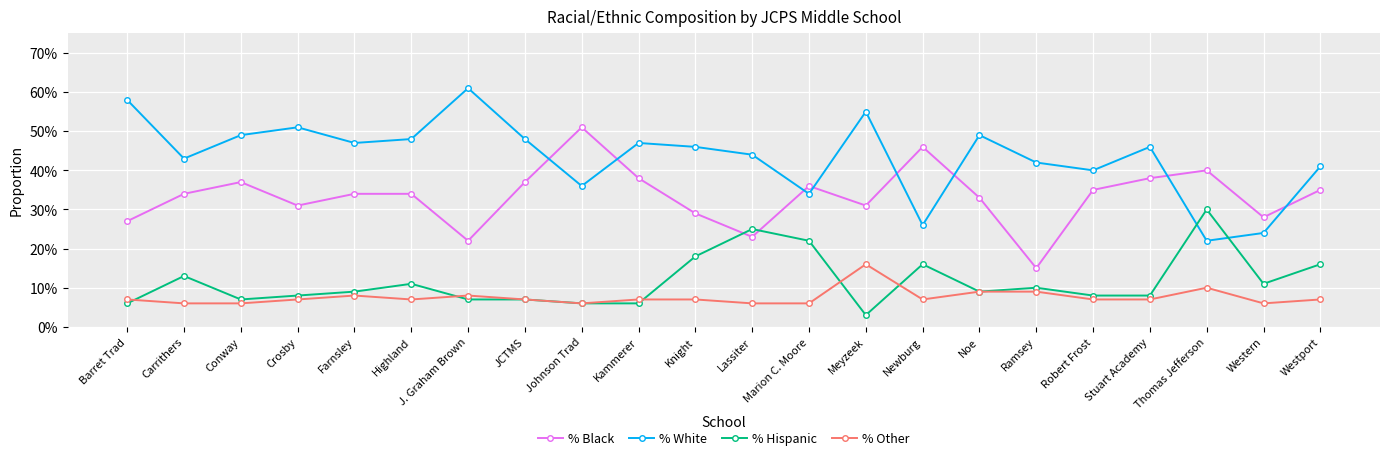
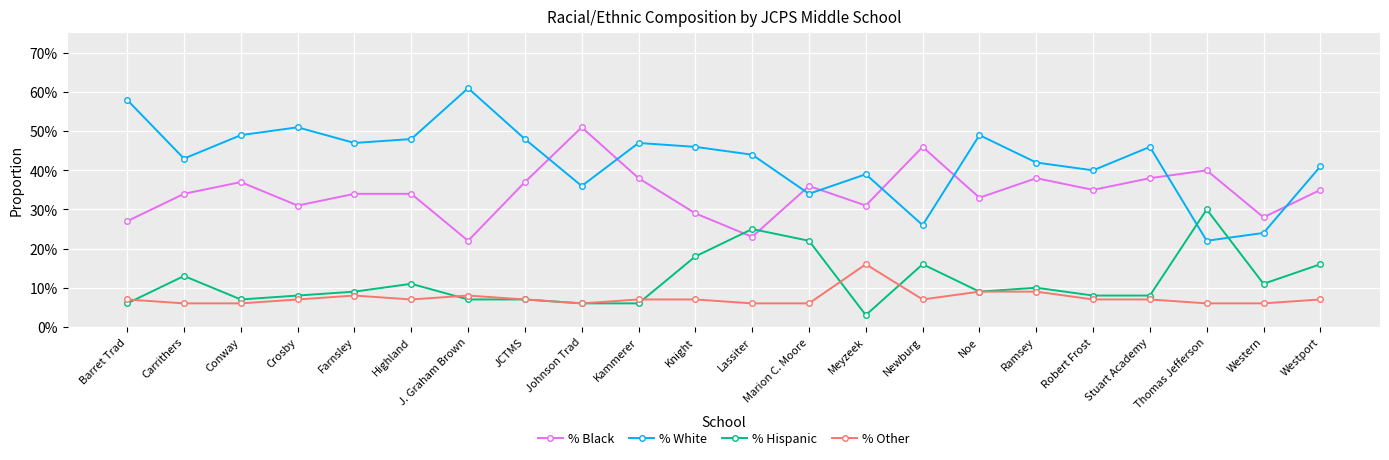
  {
    "% Black": {
      "Barret Trad": "27%",
      "Carrithers": "34%",
      "Conway": "37%",
      "Crosby": "31%",
      "Farnsley": "34%",
      "Highland": "34%",
      "J. Graham Brown": "22%",
      "JCTMS": "37%",
      "Johnson Trad": "51%",
      "Kammerer": "38%",
      "Knight": "29%",
      "Lassiter": "23%",
      "Marion C. Moore": "36%",
      "Meyzeek": "31%",
      "Newburg": "46%",
      "Noe": "33%",
-     "Ramsey": "15%",
+     "Ramsey": "38%",
      "Robert Frost": "35%",
      "Stuart Academy": "38%",
      "Thomas Jefferson": "40%",
      "Western": "28%",
      "Westport": "35%"
    },
    "% White": {
      "Barret Trad": "58%",
      "Carrithers": "43%",
      "Conway": "49%",
      "Crosby": "51%",
      "Farnsley": "47%",
      "Highland": "48%",
      "J. Graham Brown": "61%",
      "JCTMS": "48%",
      "Johnson Trad": "36%",
      "Kammerer": "47%",
      "Knight": "46%",
      "Lassiter": "44%",
      "Marion C. Moore": "34%",
-     "Meyzeek": "55%",
+     "Meyzeek": "39%",
      "Newburg": "26%",
      "Noe": "49%",
      "Ramsey": "42%",
      "Robert Frost": "40%",
      "Stuart Academy": "46%",
      "Thomas Jefferson": "22%",
      "Western": "24%",
      "Westport": "41%"
    },
    "% Hispanic": {
      "Barret Trad": "6%",
      "Carrithers": "13%",
      "Conway": "7%",
      "Crosby": "8%",
      "Farnsley": "9%",
      "Highland": "11%",
      "J. Graham Brown": "7%",
      "Kammerer": "6%",
      "Knight": "18%",
      "Lassiter": "25%",
      "Marion C. Moore": "22%",
      "Meyzeek": "3%",
      "Newburg": "16%",
      "Ramsey": "10%",
      "Robert Frost": "8%",
      "Stuart Academy": "8%",
      "Thomas Jefferson": "30%",
      "Western": "11%",
      "Westport": "16%"
    },
    "% Other": {
      "Barret Trad": "7%",
      "Carrithers": "6%",
      "Conway": "6%",
      "Crosby": "7%",
      "Farnsley": "8%",
      "Highland": "7%",
      "J. Graham Brown": "8%",
      "Kammerer": "7%",
      "Knight": "7%",
      "Lassiter": "6%",
      "Marion C. Moore": "6%",
      "Meyzeek": "16%",
      "Newburg": "7%",
      "Ramsey": "9%",
      "Robert Frost": "7%",
      "Stuart Academy": "7%",
-     "Thomas Jefferson": "10%",
+     "Thomas Jefferson": "6%",
      "Western": "6%",
      "Westport": "7%"
    }
  }
